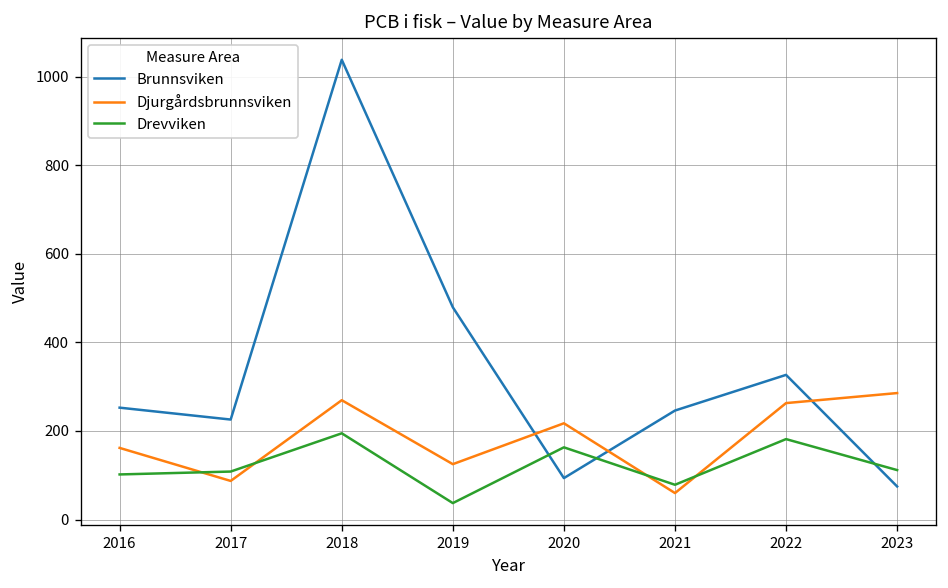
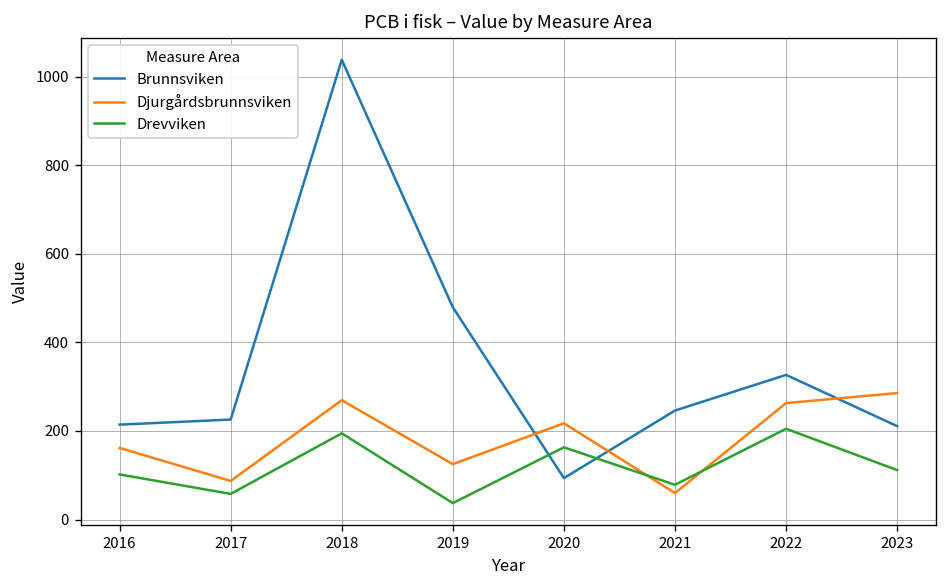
  {
    "Brunnsviken": {
-     "2016": 250,
+     "2016": 210,
      "2017": 230,
      "2018": 1040,
      "2019": 480,
      "2020": 90,
      "2021": 250,
      "2022": 330,
-     "2023": 70
+     "2023": 210
    },
    "Djurgårdsbrunnsviken": {
      "2016": 160,
      "2017": 90,
      "2018": 270,
      "2019": 130,
      "2020": 220,
      "2021": 60,
      "2022": 260,
      "2023": 290
    },
    "Drevviken": {
      "2016": 100,
-     "2017": 110,
+     "2017": 60,
      "2018": 190,
      "2019": 40,
      "2020": 160,
      "2021": 80,
-     "2022": 180,
+     "2022": 210,
      "2023": 110
    }
  }
